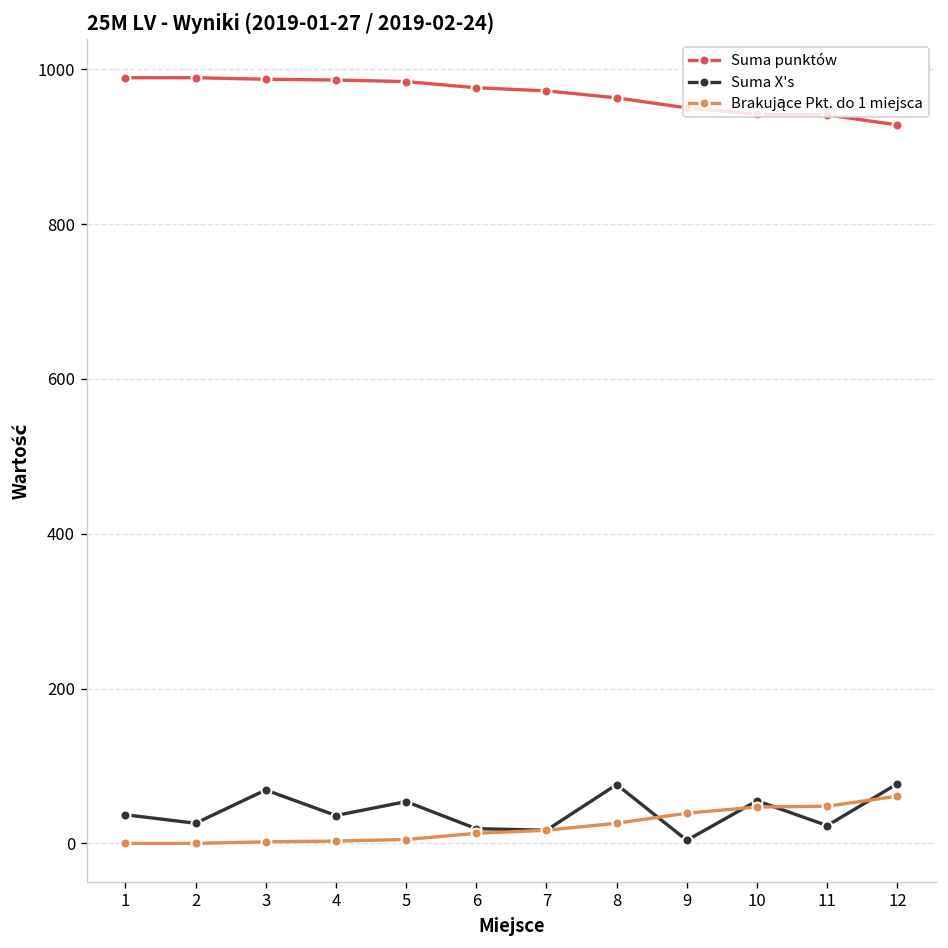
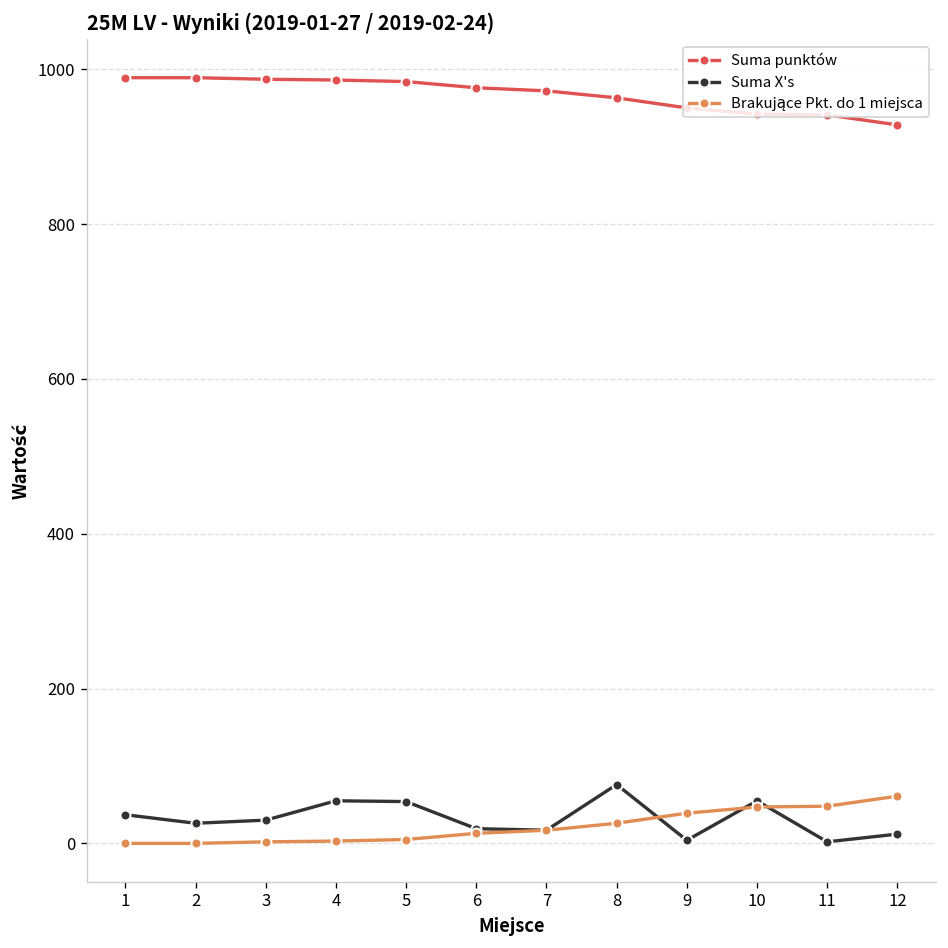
  {
    "Suma X's": {
      "1": 40,
      "2": 30,
-     "3": 70,
-     "4": 40,
+     "3": 30,
+     "4": 60,
      "5": 50,
      "6": 20,
      "8": 80,
      "9": 0,
      "10": 60,
-     "11": 20,
-     "12": 80
+     "11": 0,
+     "12": 10
    }
  }
